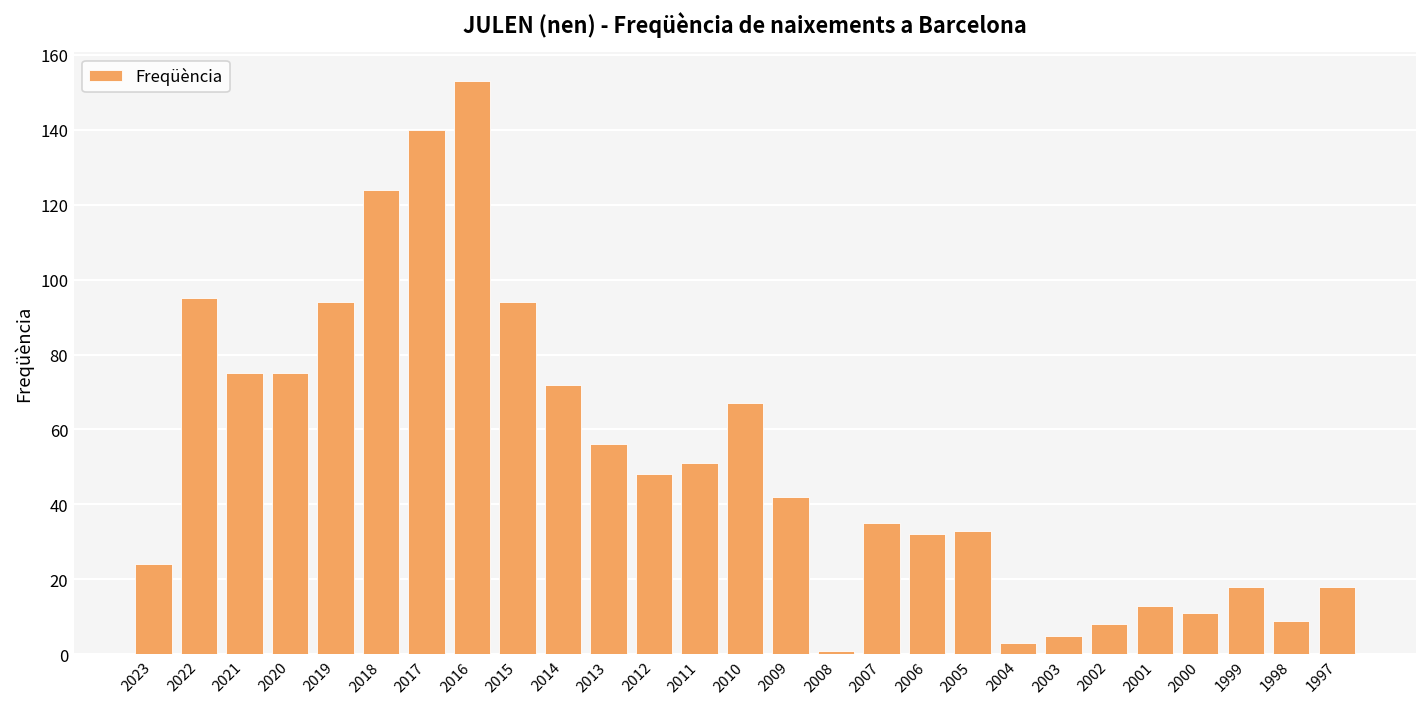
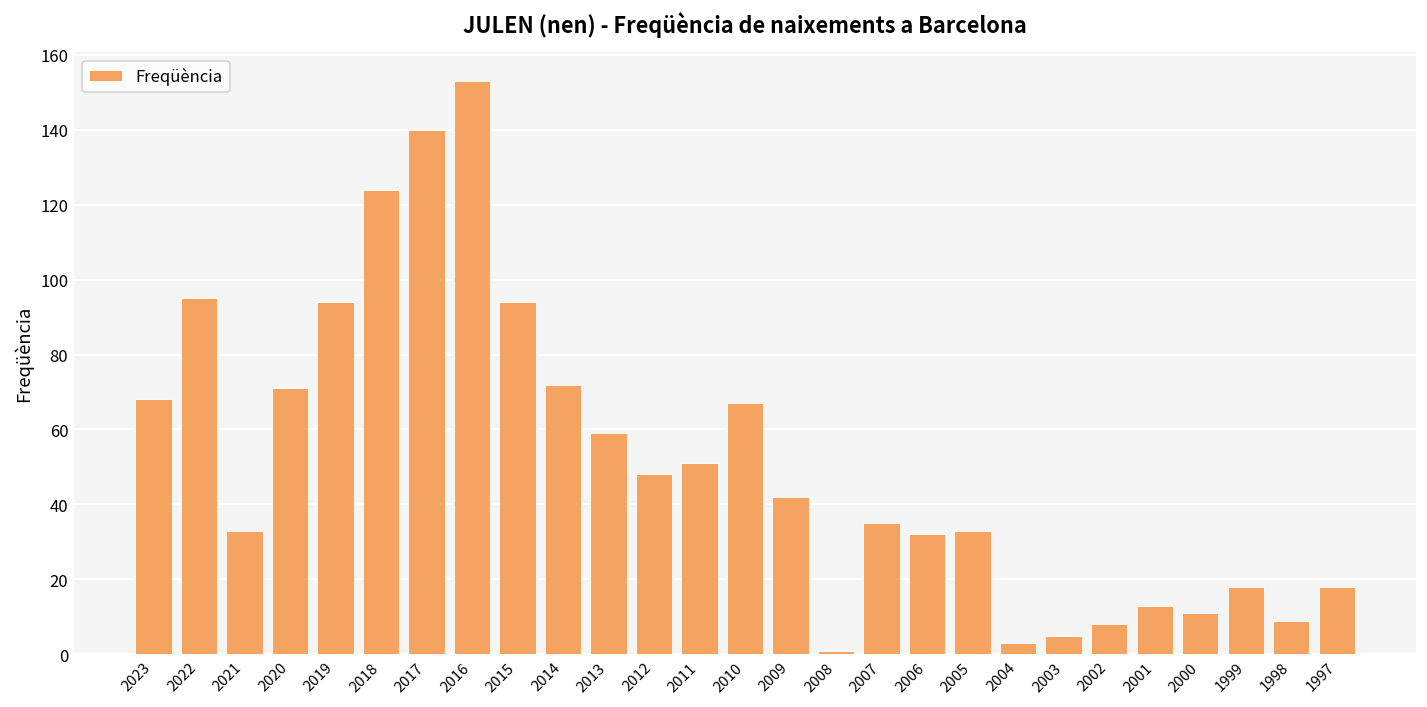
  {
-   "2023": 24,
+   "2023": 68,
    "2022": 95,
-   "2021": 75,
-   "2020": 75,
+   "2021": 33,
+   "2020": 71,
    "2019": 94,
    "2018": 124,
    "2017": 140,
    "2016": 153,
    "2015": 94,
    "2014": 72,
-   "2013": 56,
+   "2013": 59,
    "2012": 48,
    "2011": 51,
    "2010": 67,
    "2009": 42,
    "2008": 1,
    "2007": 35,
    "2006": 32,
    "2005": 33,
    "2004": 3,
    "2003": 5,
    "2002": 8,
    "2001": 13,
    "2000": 11,
    "1999": 18,
    "1998": 9,
    "1997": 18
  }
